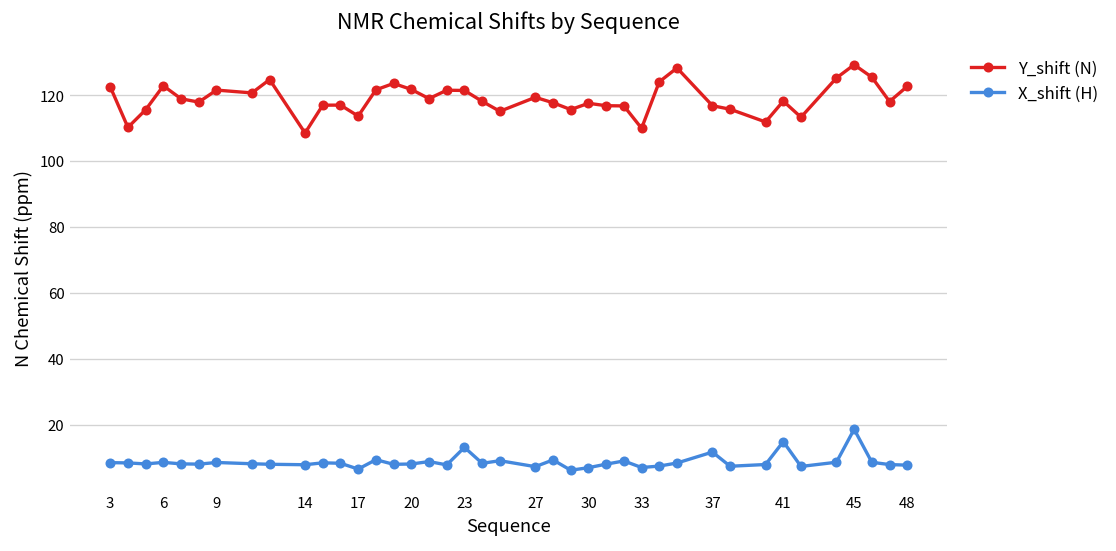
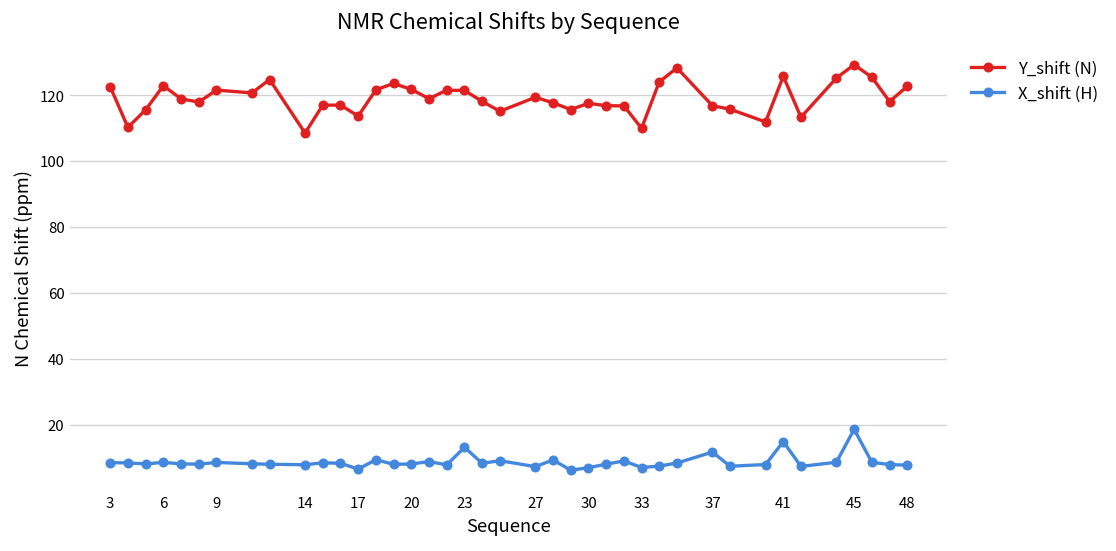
  {
    "Y_shift (N)": {
      "3": 123,
      "6": 123,
      "9": 121,
      "14": 108,
      "17": 114,
      "20": 122,
      "23": 121,
      "27": 119,
      "30": 117,
      "33": 110,
      "37": 117,
-     "41": 118,
+     "41": 126,
      "45": 129,
      "48": 123
    },
    "X_shift (H)": {
      "3": 9,
      "6": 9,
      "9": 9,
      "14": 8,
      "17": 7,
      "20": 8,
      "23": 13,
      "27": 7,
      "30": 7,
      "33": 7,
      "37": 12,
      "41": 15,
      "45": 19,
      "48": 8
    }
  }
